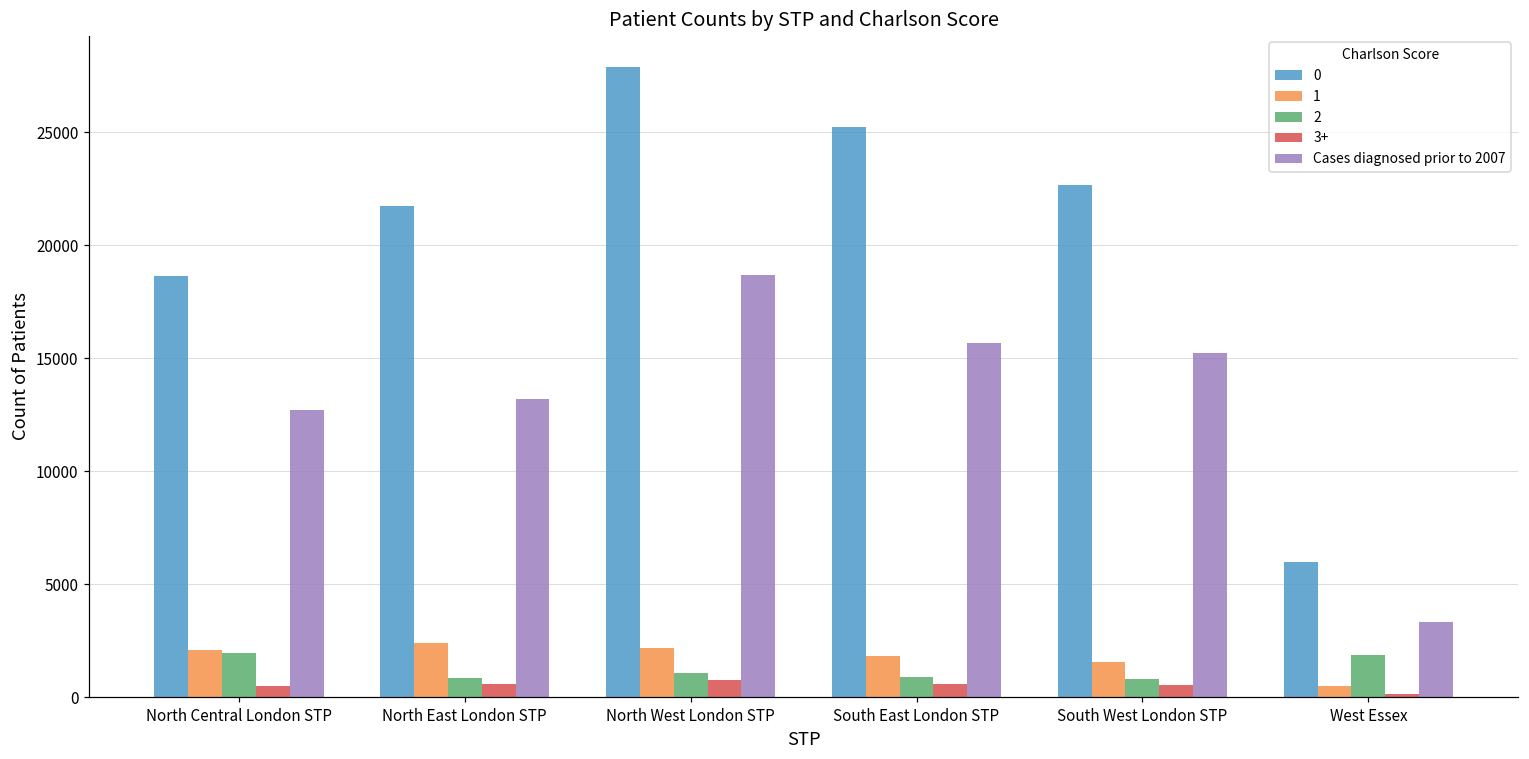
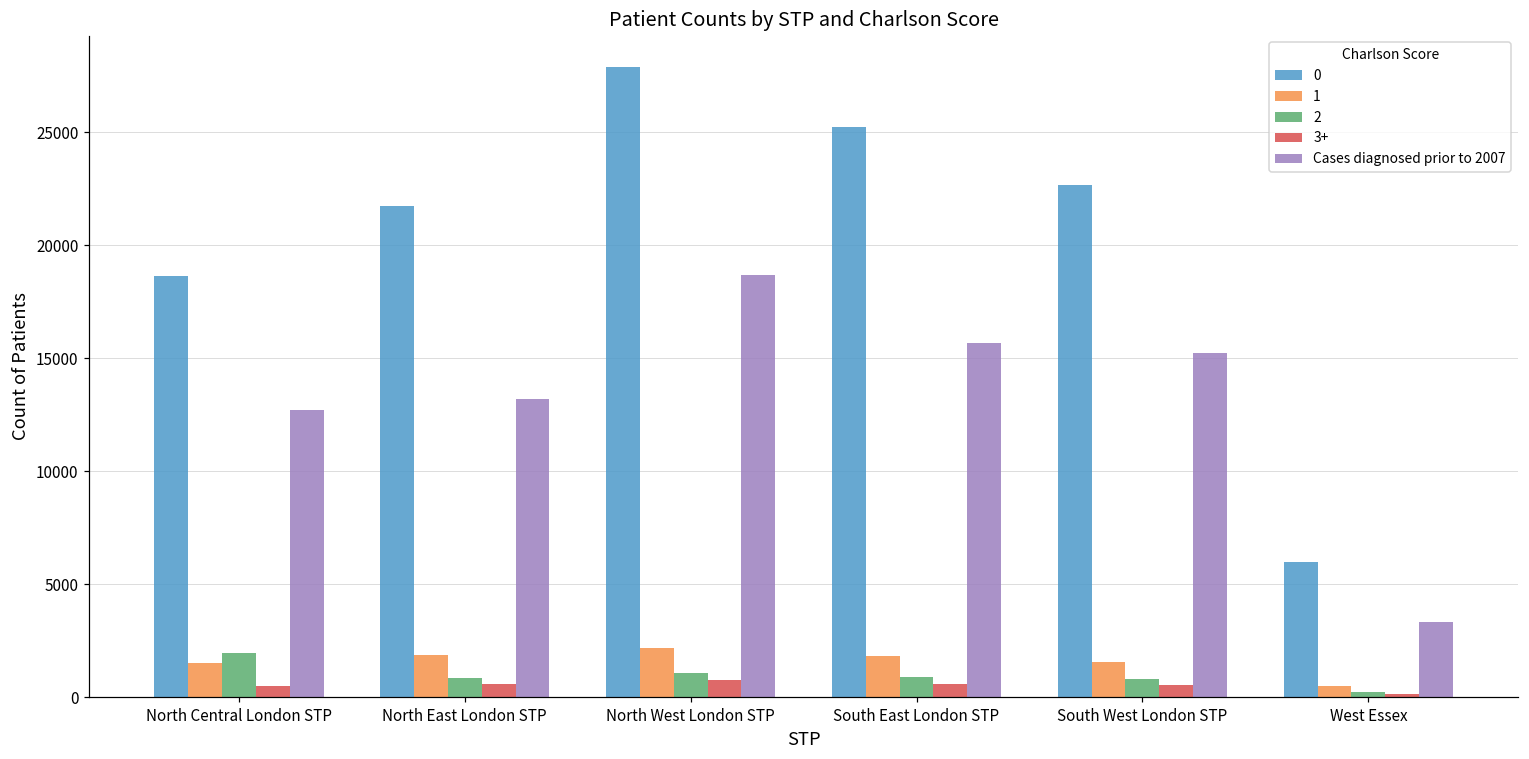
  {
    "0": {
      "North Central London STP": 18600,
      "North East London STP": 21700,
      "North West London STP": 27900,
      "South East London STP": 25200,
      "South West London STP": 22600,
      "West Essex": 6000
    },
    "1": {
-     "North Central London STP": 2100,
-     "North East London STP": 2400,
+     "North Central London STP": 1500,
+     "North East London STP": 1900,
      "North West London STP": 2200,
      "South East London STP": 1800,
      "South West London STP": 1600,
      "West Essex": 500
    },
    "2": {
      "North Central London STP": 2000,
      "North East London STP": 900,
      "North West London STP": 1100,
      "South East London STP": 900,
      "South West London STP": 800,
-     "West Essex": 1900
+     "West Essex": 200
    },
    "3+": {
      "North Central London STP": 500,
      "North East London STP": 600,
      "North West London STP": 800,
      "South East London STP": 600,
      "South West London STP": 600,
      "West Essex": 100
    },
    "Cases diagnosed prior to 2007": {
      "North Central London STP": 12700,
      "North East London STP": 13200,
      "North West London STP": 18700,
      "South East London STP": 15700,
      "South West London STP": 15200,
      "West Essex": 3300
    }
  }
